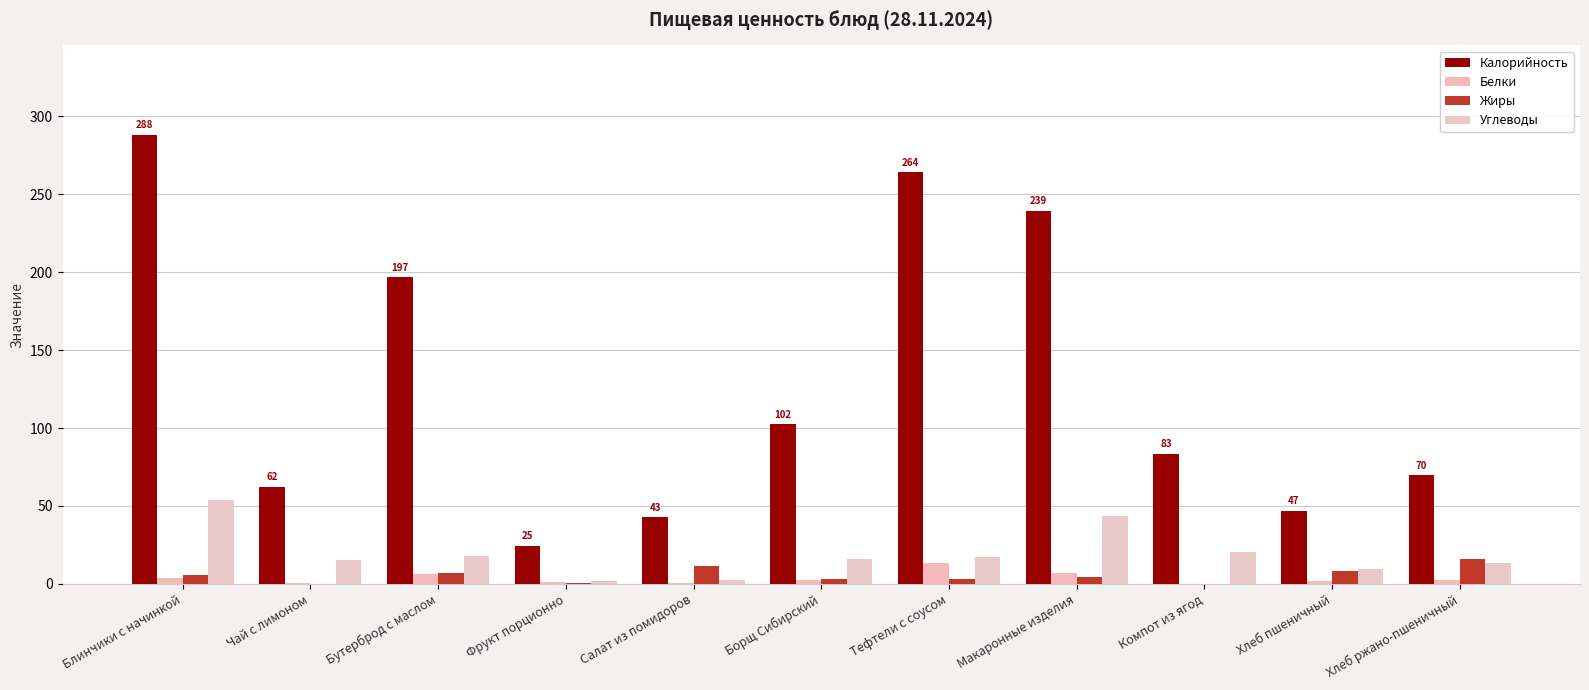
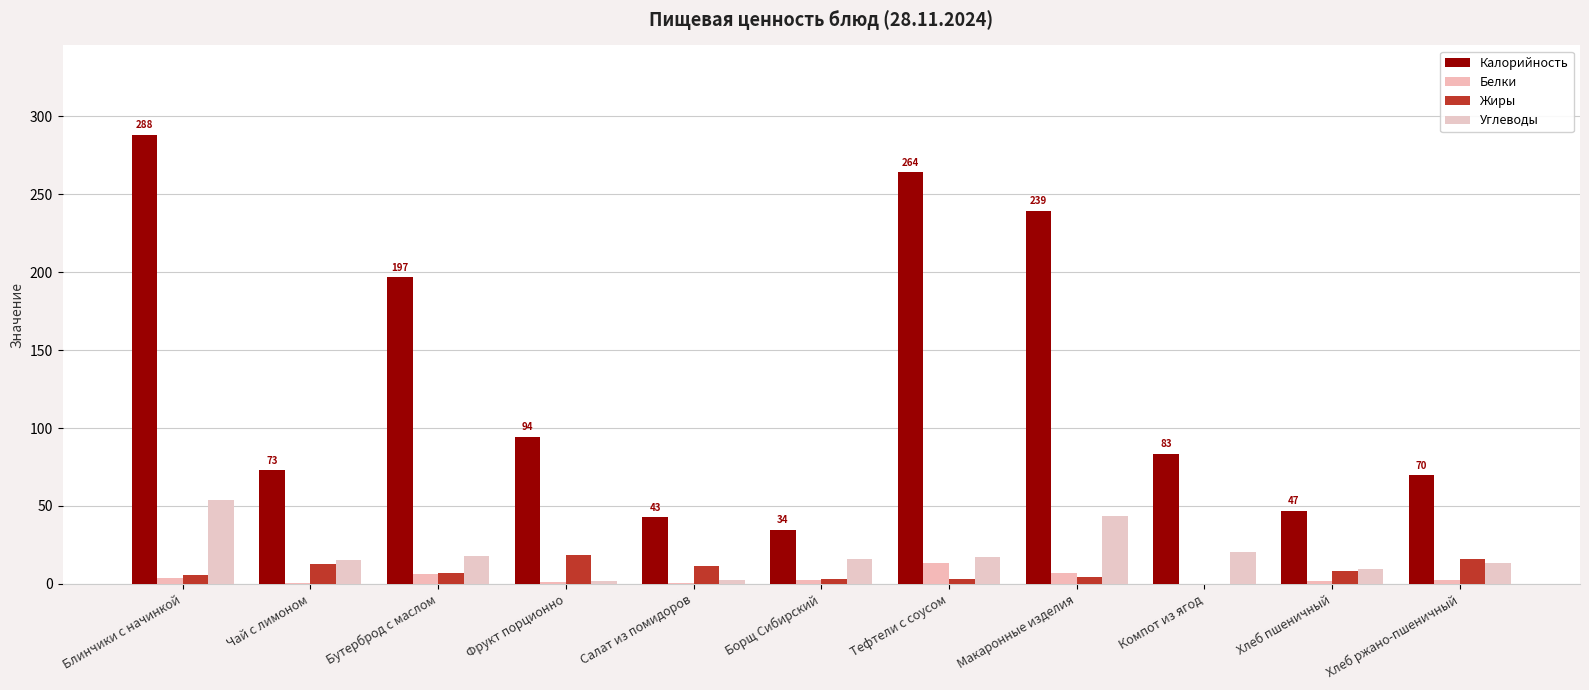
  {
    "Калорийность": {
      "Блинчики с начинкой": 288,
-     "Чай с лимоном": 62,
+     "Чай с лимоном": 73,
      "Бутерброд с маслом": 197,
-     "Фрукт порционно": 25,
+     "Фрукт порционно": 94,
      "Салат из помидоров": 43,
-     "Борщ Сибирский": 102,
+     "Борщ Сибирский": 34,
      "Тефтели с соусом": 264,
      "Макаронные изделия": 239,
      "Компот из ягод": 83,
      "Хлеб пшеничный": 47,
      "Хлеб ржано-пшеничный": 70
    },
    "Жиры": {
      "Блинчики с начинкой": 6,
-     "Чай с лимоном": 0,
+     "Чай с лимоном": 13,
      "Бутерброд с маслом": 7,
-     "Фрукт порционно": 1,
+     "Фрукт порционно": 19,
      "Салат из помидоров": 11,
      "Борщ Сибирский": 3,
      "Тефтели с соусом": 3,
      "Макаронные изделия": 4,
      "Хлеб пшеничный": 9,
      "Хлеб ржано-пшеничный": 16
    }
  }
